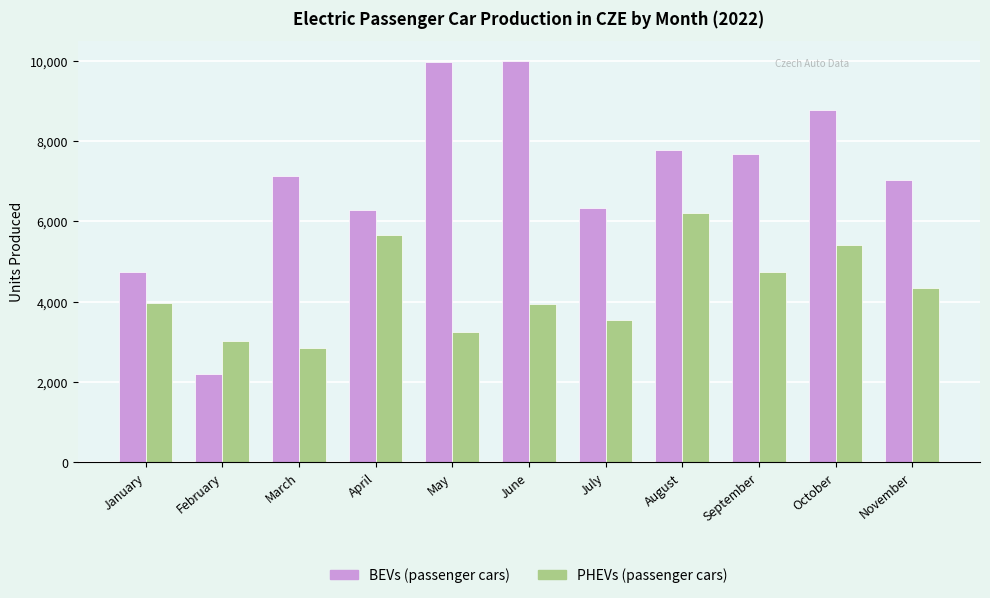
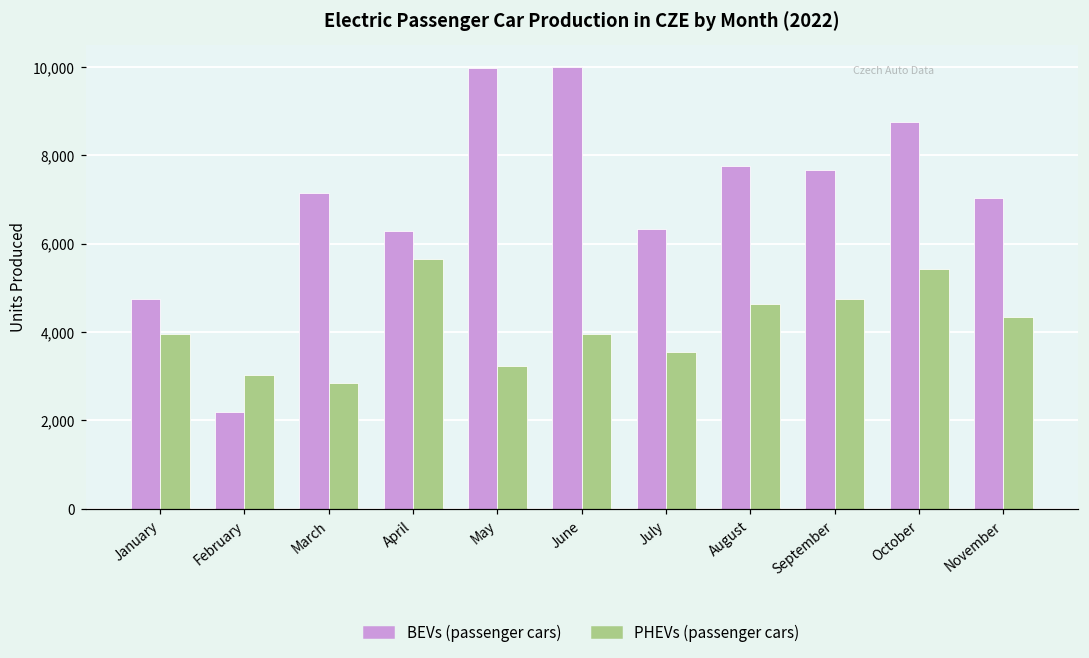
  {
    "BEVs (passenger cars)": {
      "January": "4,700",
      "February": "2,200",
      "March": "7,100",
      "April": "6,300",
      "May": "10,000",
      "June": "10,000",
      "July": "6,300",
      "August": "7,800",
      "September": "7,700",
      "October": "8,800",
      "November": "7,000"
    },
    "PHEVs (passenger cars)": {
      "January": "4,000",
      "February": "3,000",
      "March": "2,900",
      "April": "5,700",
      "May": "3,200",
      "June": "4,000",
      "July": "3,500",
-     "August": "6,200",
+     "August": "4,600",
      "September": "4,700",
      "October": "5,400",
      "November": "4,300"
    }
  }
